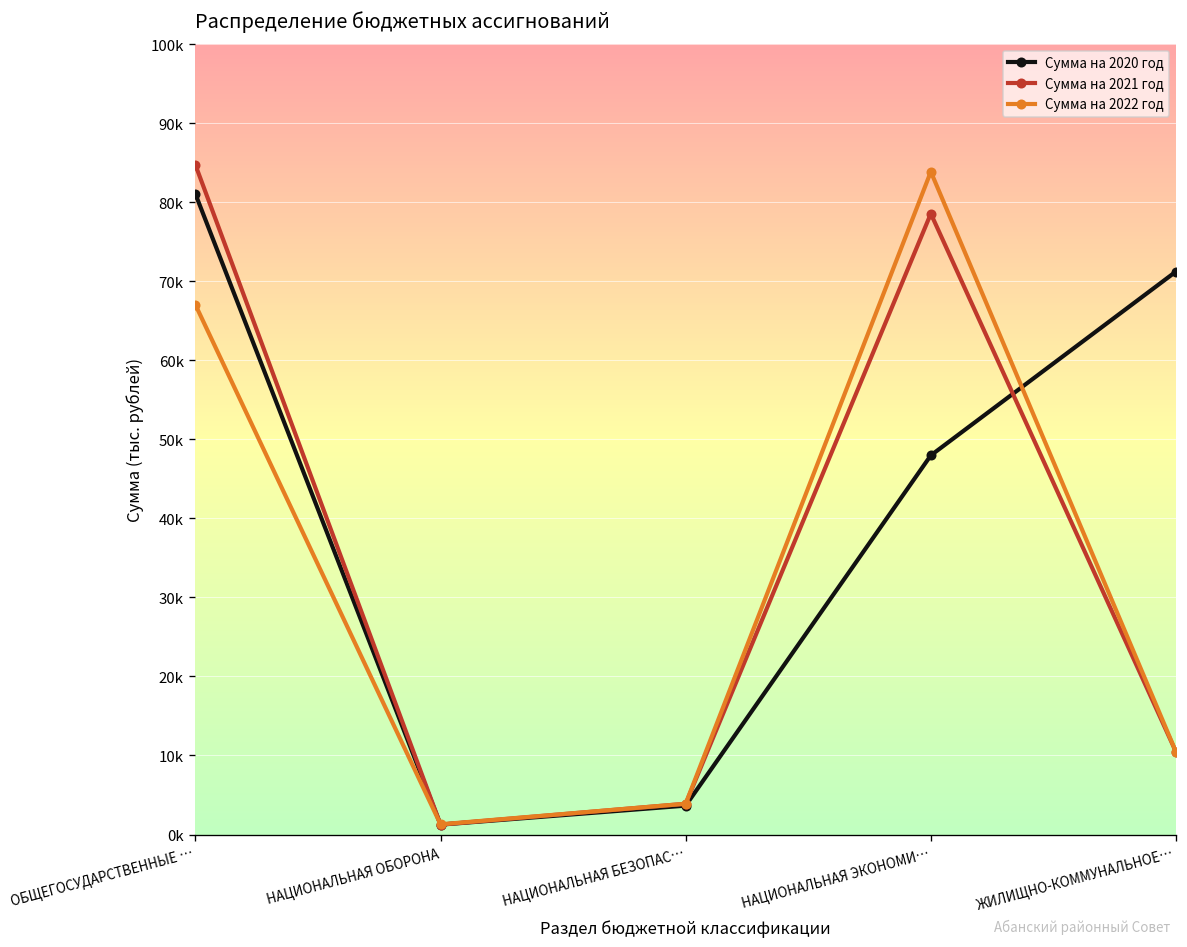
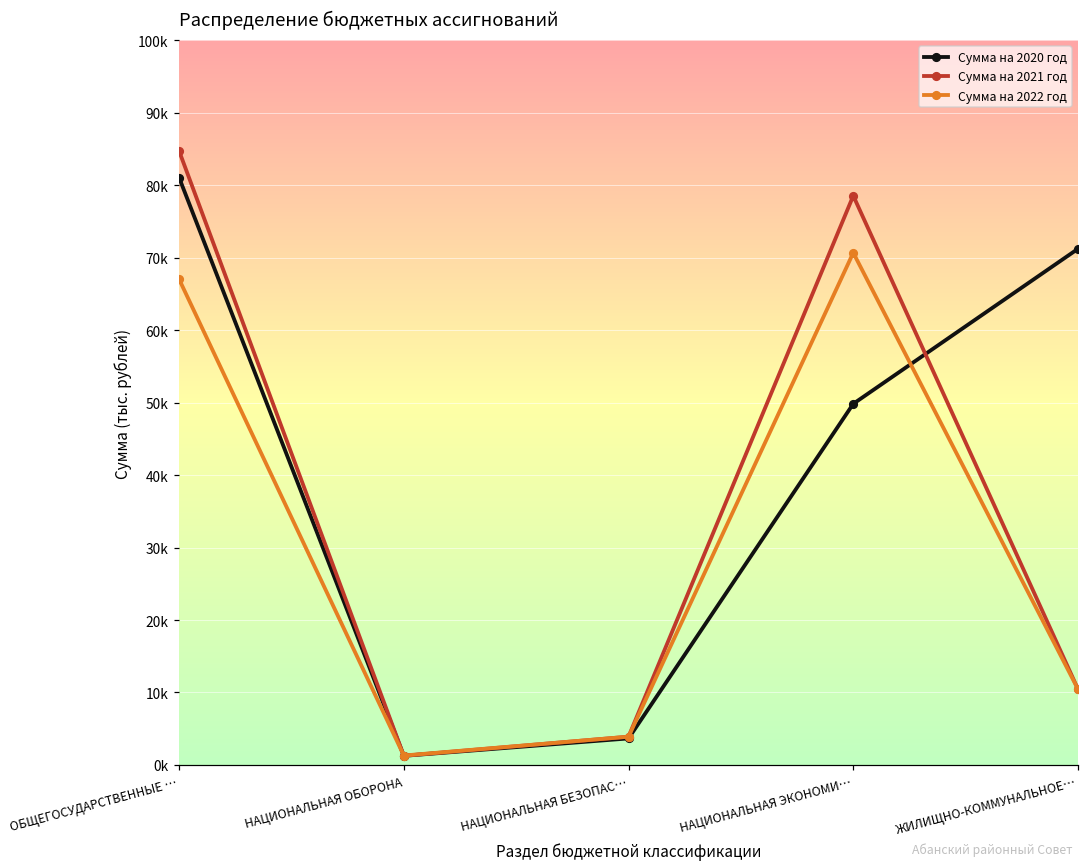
  {
    "Сумма на 2020 год": {
      "ОБЩЕГОСУДАРСТВЕННЫЕ …": 81000,
-     "НАЦИОНАЛЬНАЯ ЭКОНОМИ…": 48000,
+     "НАЦИОНАЛЬНАЯ ЭКОНОМИ…": 50000,
      "ЖИЛИЩНО-КОММУНАЛЬНОЕ…": 71000
    },
    "Сумма на 2021 год": {
      "ОБЩЕГОСУДАРСТВЕННЫЕ …": 85000,
      "НАЦИОНАЛЬНАЯ ЭКОНОМИ…": 79000
    },
    "Сумма на 2022 год": {
      "ОБЩЕГОСУДАРСТВЕННЫЕ …": 67000,
-     "НАЦИОНАЛЬНАЯ ЭКОНОМИ…": 84000
+     "НАЦИОНАЛЬНАЯ ЭКОНОМИ…": 71000
    }
  }
